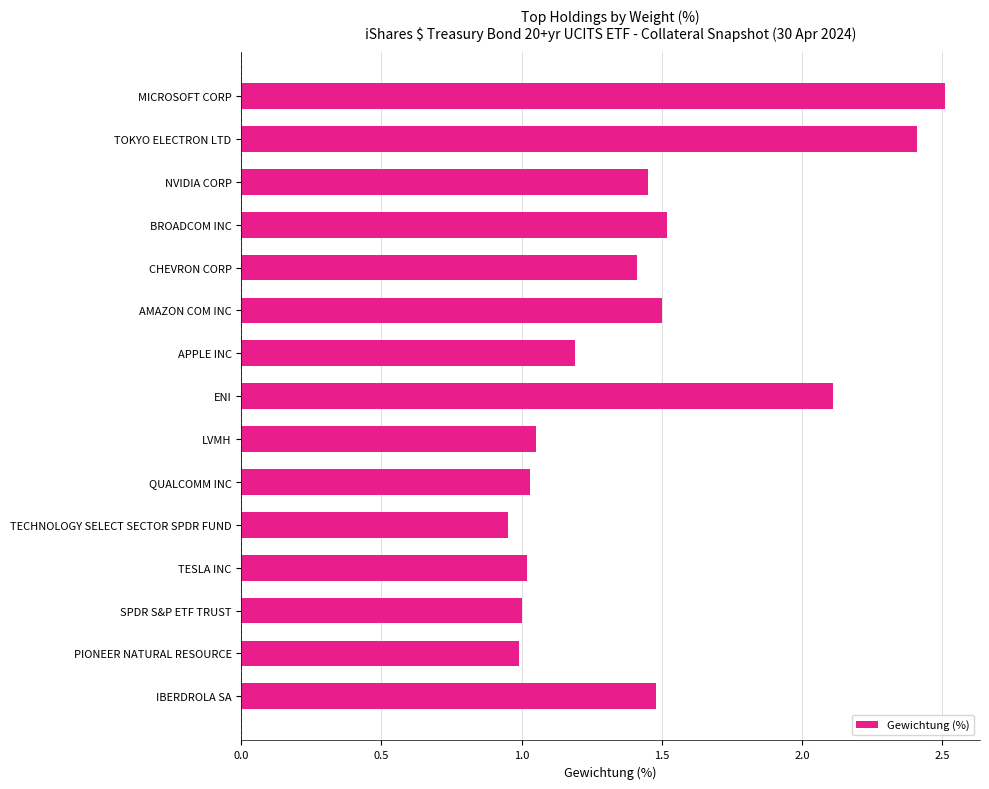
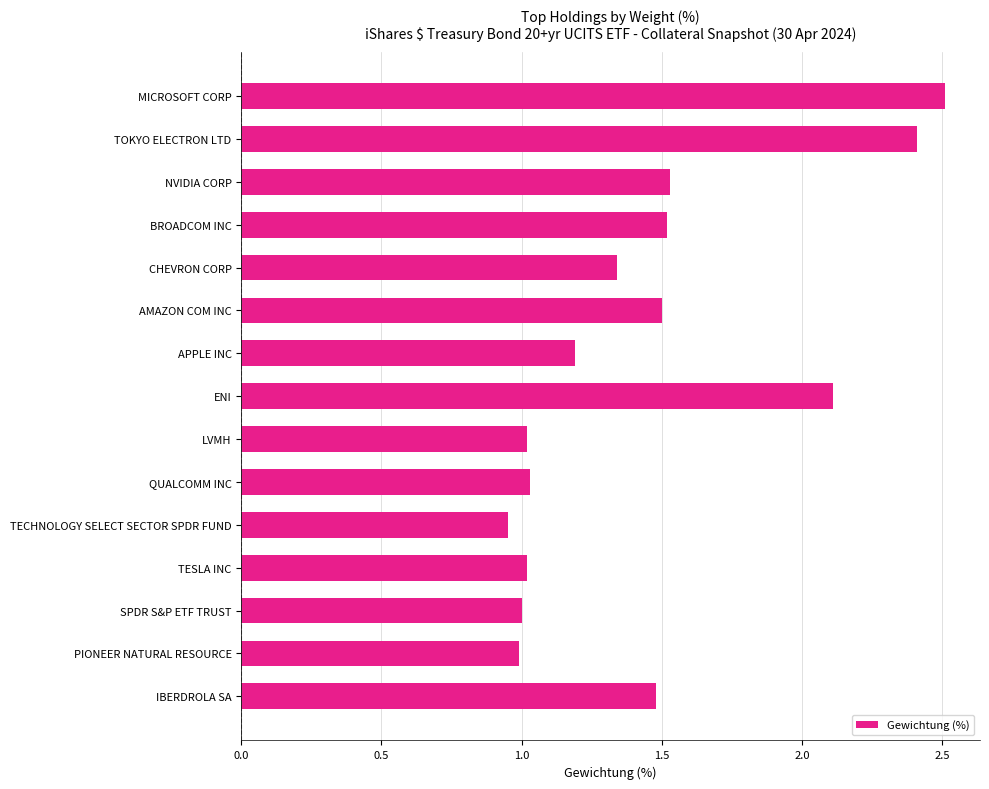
  {
    "MICROSOFT CORP": 2.51,
    "TOKYO ELECTRON LTD": 2.41,
-   "NVIDIA CORP": 1.45,
+   "NVIDIA CORP": 1.53,
    "BROADCOM INC": 1.52,
-   "CHEVRON CORP": 1.41,
+   "CHEVRON CORP": 1.34,
    "AMAZON COM INC": 1.50,
    "APPLE INC": 1.19,
    "ENI": 2.11,
-   "LVMH": 1.05,
+   "LVMH": 1.02,
    "QUALCOMM INC": 1.03,
    "TECHNOLOGY SELECT SECTOR SPDR FUND": 0.95,
    "TESLA INC": 1.02,
    "SPDR S&P ETF TRUST": 1.00,
    "PIONEER NATURAL RESOURCE": 0.99,
    "IBERDROLA SA": 1.48
  }
